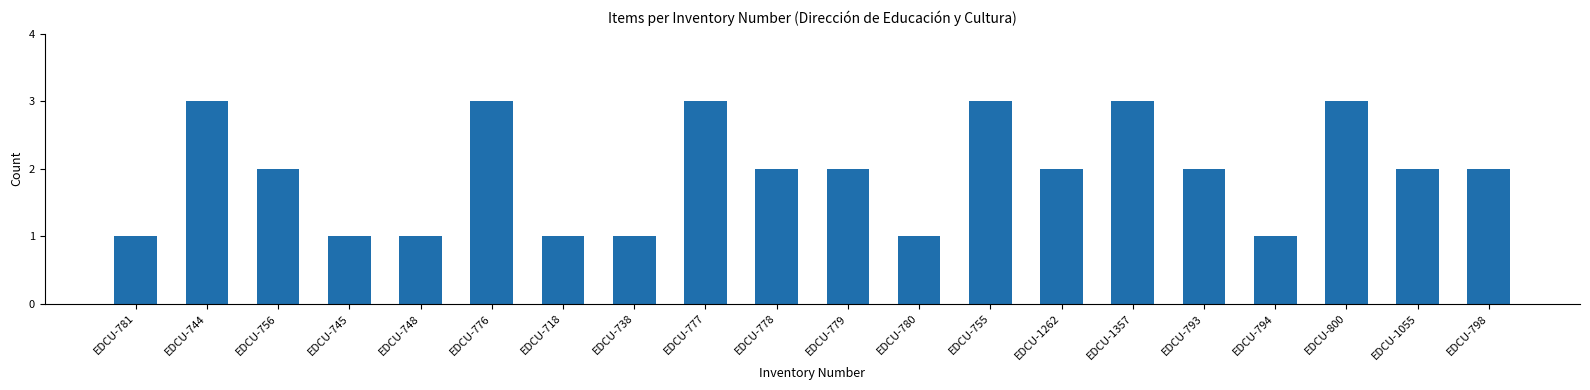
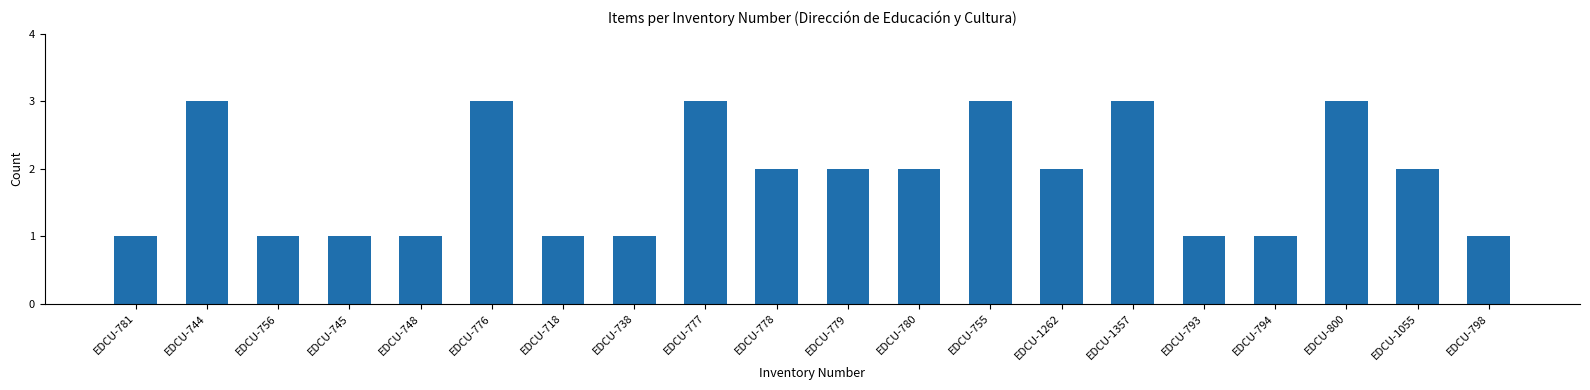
  {
    "EDCU-781": 1,
    "EDCU-744": 3,
-   "EDCU-756": 2,
+   "EDCU-756": 1,
    "EDCU-745": 1,
    "EDCU-748": 1,
    "EDCU-776": 3,
    "EDCU-718": 1,
    "EDCU-738": 1,
    "EDCU-777": 3,
    "EDCU-778": 2,
    "EDCU-779": 2,
-   "EDCU-780": 1,
+   "EDCU-780": 2,
    "EDCU-755": 3,
    "EDCU-1262": 2,
    "EDCU-1357": 3,
-   "EDCU-793": 2,
+   "EDCU-793": 1,
    "EDCU-794": 1,
    "EDCU-800": 3,
    "EDCU-1055": 2,
-   "EDCU-798": 2
+   "EDCU-798": 1
  }
